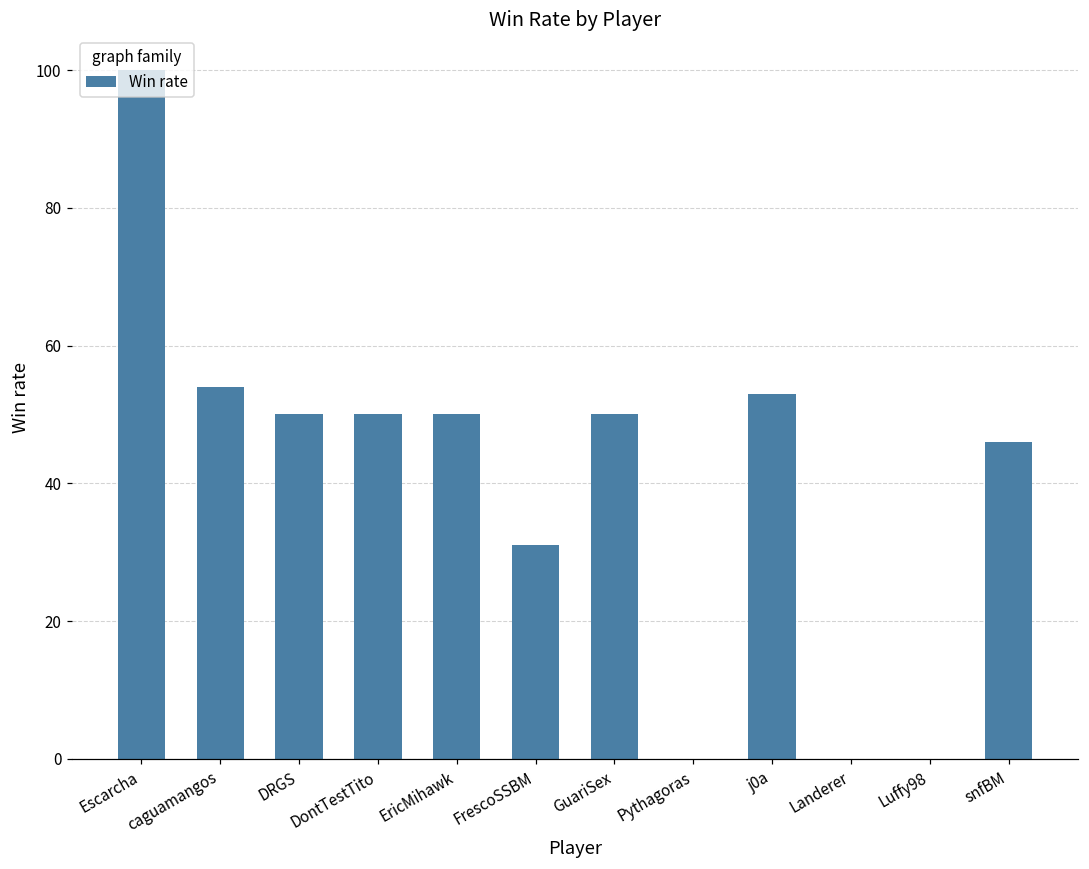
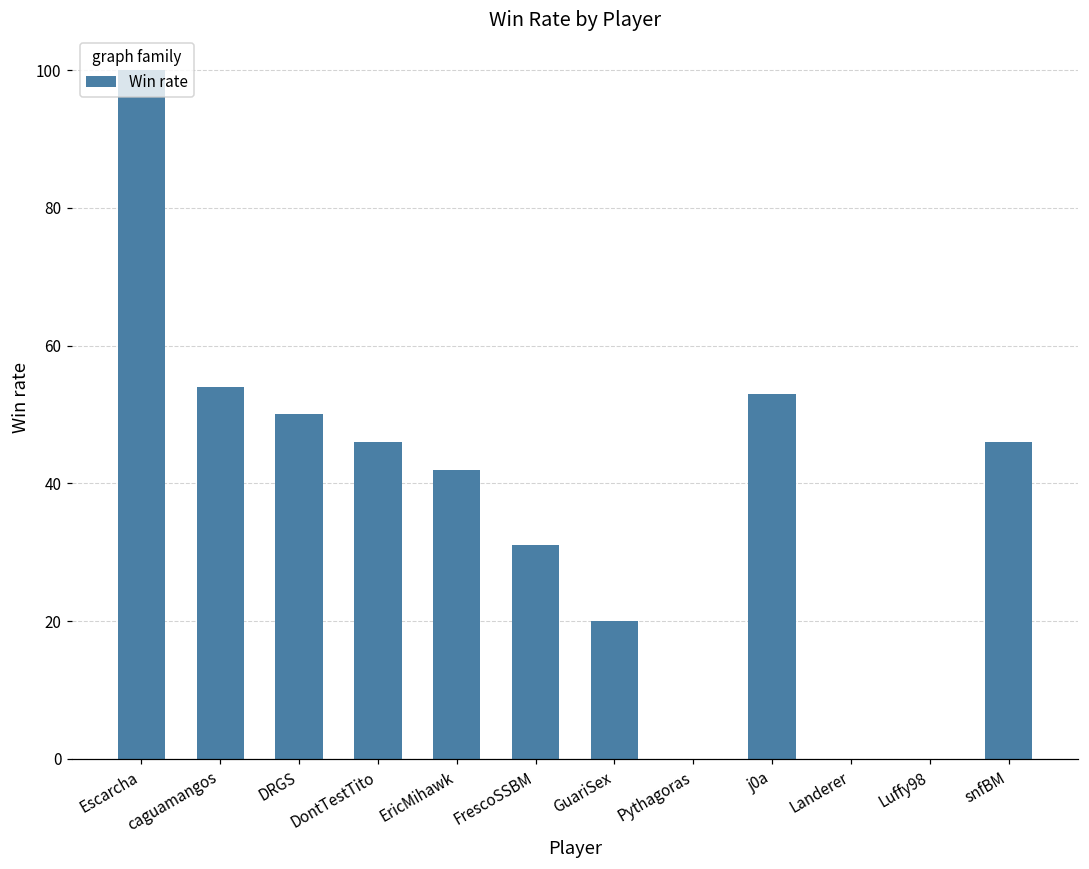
  {
    "caguamangos": 54,
    "DRGS": 50,
-   "DontTestTito": 50,
-   "EricMihawk": 50,
+   "DontTestTito": 46,
+   "EricMihawk": 42,
    "FrescoSSBM": 31,
-   "GuariSex": 50,
+   "GuariSex": 20,
    "Pythagoras": 0,
    "j0a": 53,
    "Landerer": 0,
    "Luffy98": 0,
    "snfBM": 46
  }
